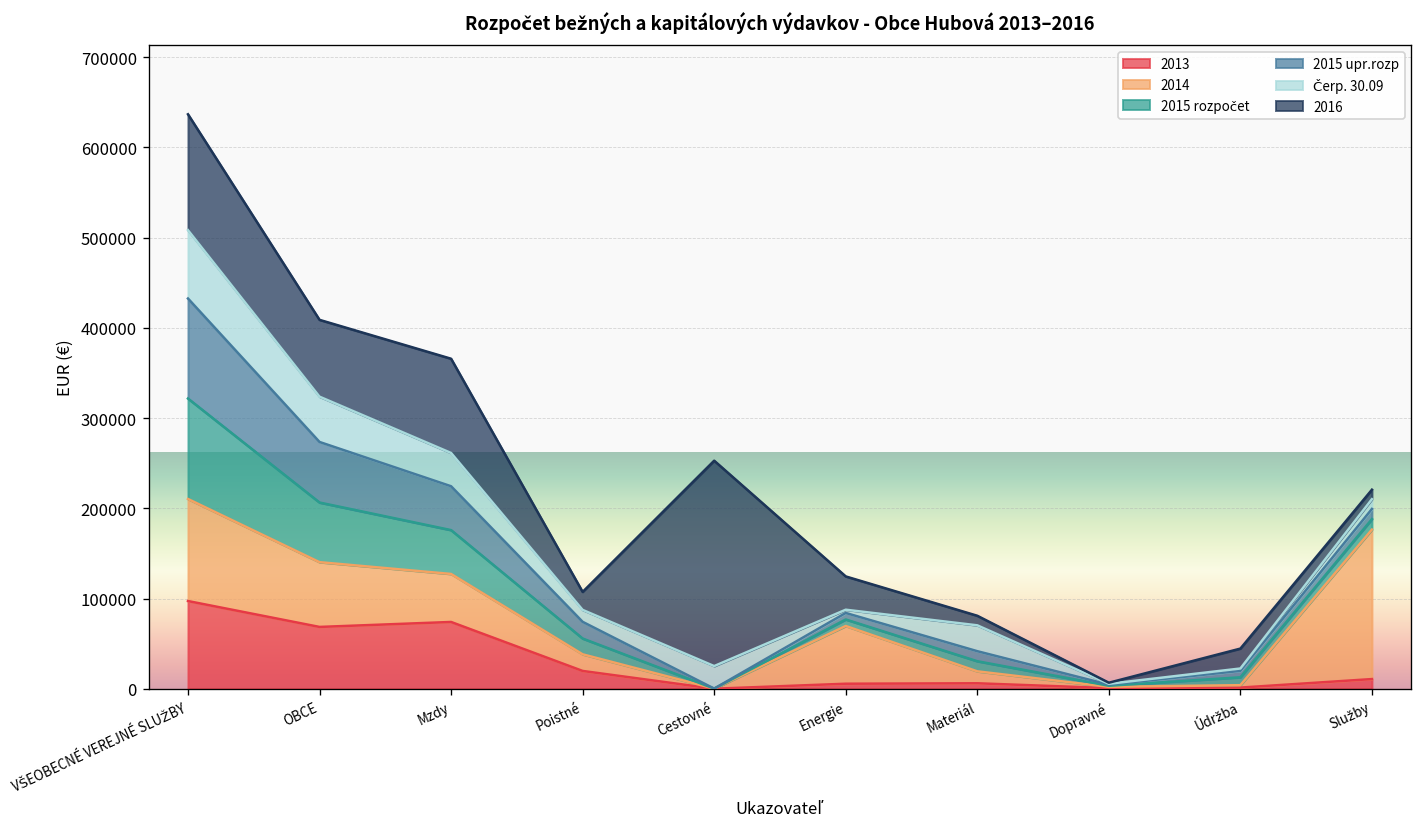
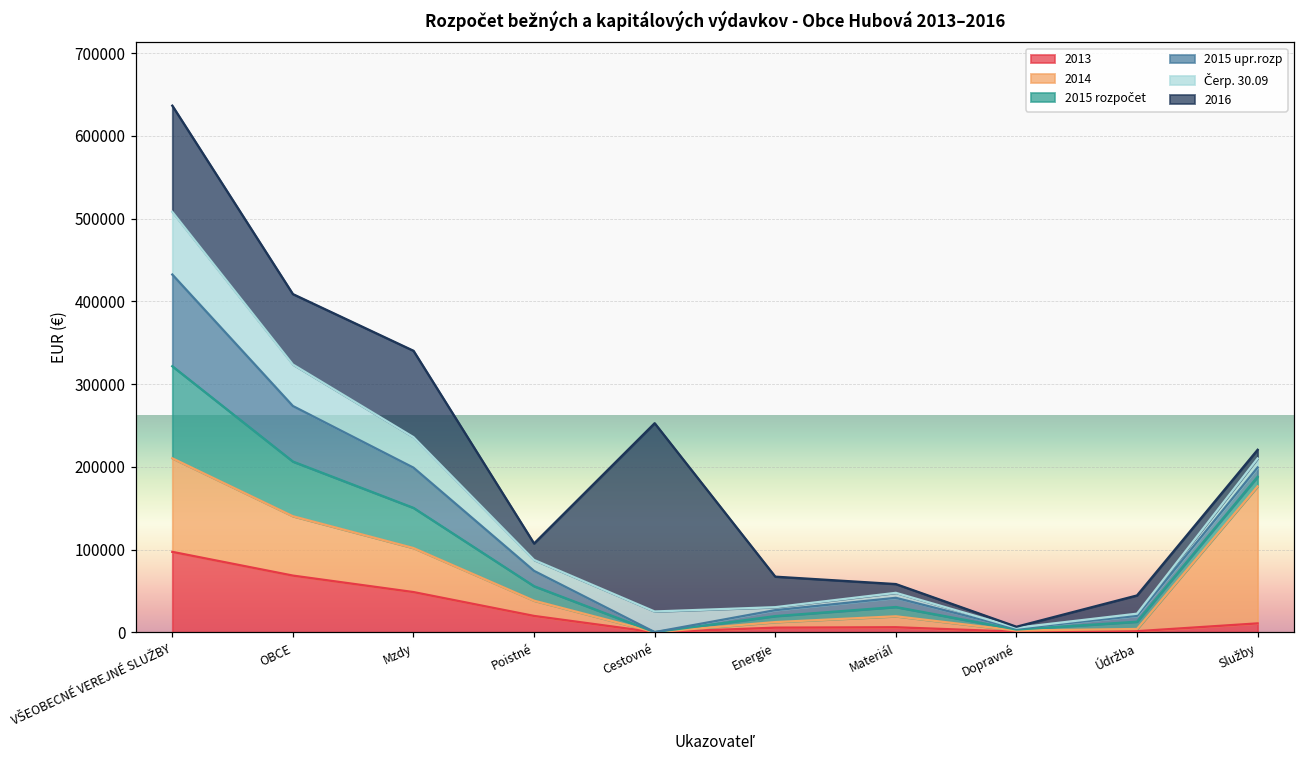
  {
    "2013": {
      "VŠEOBECNÉ VEREJNÉ SLUŽBY": 100000,
      "OBCE": 70000,
-     "Mzdy": 70000,
+     "Mzdy": 50000,
      "Poistné": 20000,
      "Energie": 10000,
      "Materiál": 10000,
      "Služby": 10000
    },
    "2014": {
      "VŠEOBECNÉ VEREJNÉ SLUŽBY": 110000,
      "OBCE": 70000,
      "Mzdy": 50000,
      "Poistné": 20000,
-     "Energie": 60000,
+     "Energie": 10000,
      "Materiál": 10000,
      "Služby": 170000
    },
    "Čerp. 30.09": {
      "VŠEOBECNÉ VEREJNÉ SLUŽBY": 80000,
      "OBCE": 50000,
      "Mzdy": 40000,
      "Poistné": 10000,
      "Cestovné": 20000,
      "Energie": 0,
-     "Materiál": 30000,
+     "Materiál": 10000,
      "Služby": 10000
    },
    "2016": {
      "VŠEOBECNÉ VEREJNÉ SLUŽBY": 130000,
      "OBCE": 90000,
      "Mzdy": 100000,
      "Poistné": 20000,
      "Cestovné": 230000,
      "Energie": 40000,
      "Materiál": 10000,
      "Údržba": 20000,
      "Služby": 10000
    }
  }
